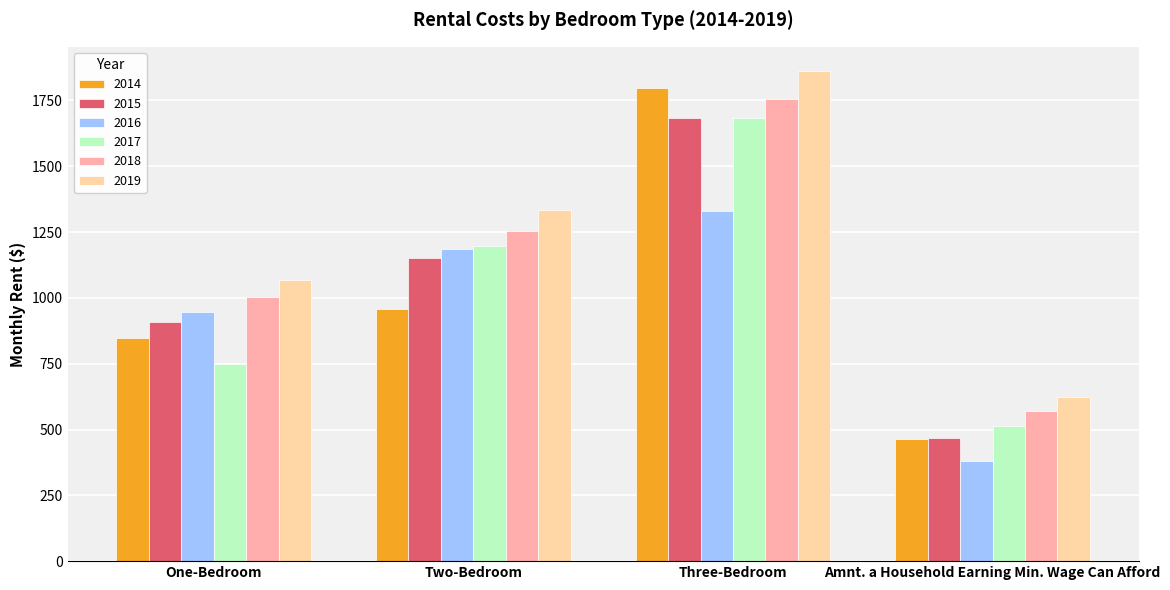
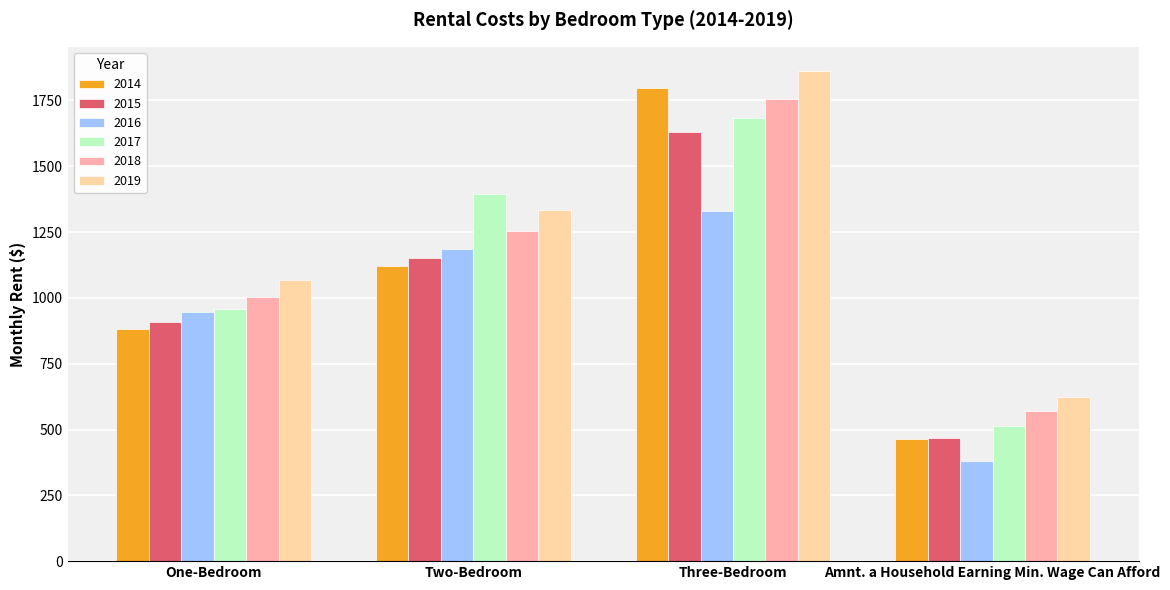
  {
    "2014": {
-     "One-Bedroom": 850,
-     "Two-Bedroom": 960,
+     "One-Bedroom": 880,
+     "Two-Bedroom": 1120,
      "Three-Bedroom": 1800,
      "Amnt. a Household Earning Min. Wage Can Afford": 470
    },
    "2015": {
      "One-Bedroom": 910,
      "Two-Bedroom": 1150,
-     "Three-Bedroom": 1680,
+     "Three-Bedroom": 1630,
      "Amnt. a Household Earning Min. Wage Can Afford": 470
    },
    "2016": {
      "One-Bedroom": 950,
      "Two-Bedroom": 1190,
      "Three-Bedroom": 1330,
      "Amnt. a Household Earning Min. Wage Can Afford": 380
    },
    "2017": {
-     "One-Bedroom": 750,
-     "Two-Bedroom": 1200,
+     "One-Bedroom": 960,
+     "Two-Bedroom": 1400,
      "Three-Bedroom": 1680,
      "Amnt. a Household Earning Min. Wage Can Afford": 520
    }
  }
